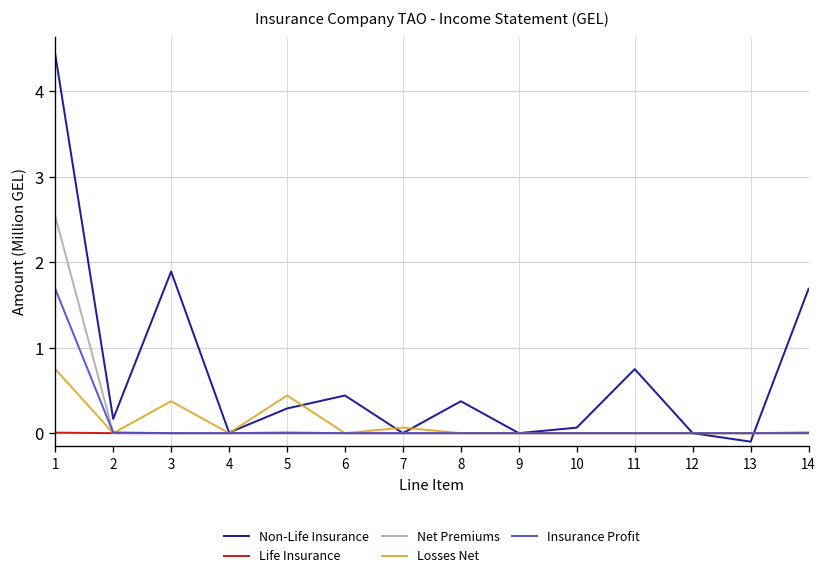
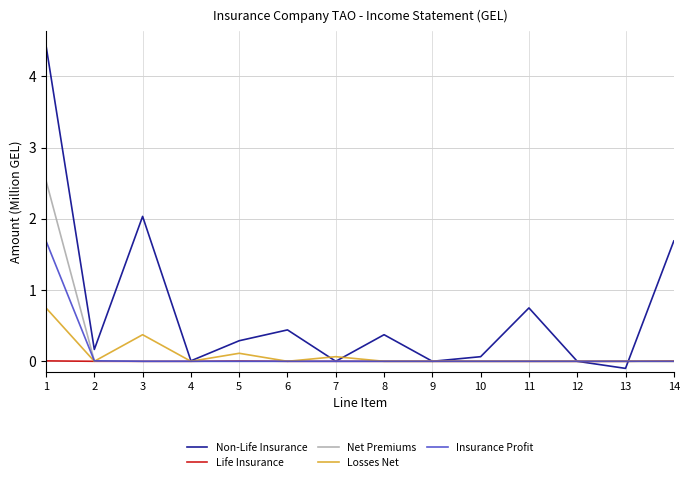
  {
    "Non-Life Insurance": {
      "1": 4.4,
      "2": 0.2,
-     "3": 1.9,
+     "3": 2.0,
      "5": 0.3,
      "6": 0.4,
      "8": 0.4,
      "10": 0.1,
      "11": 0.7,
      "13": -0.1,
      "14": 1.7
    },
    "Life Insurance": {
      "1": 0.0
    },
    "Net Premiums": {
      "1": 2.5
    },
    "Losses Net": {
      "1": 0.7,
      "3": 0.4,
-     "5": 0.4,
+     "5": 0.1,
      "7": 0.1
    },
    "Insurance Profit": {
      "1": 1.7
    }
  }
